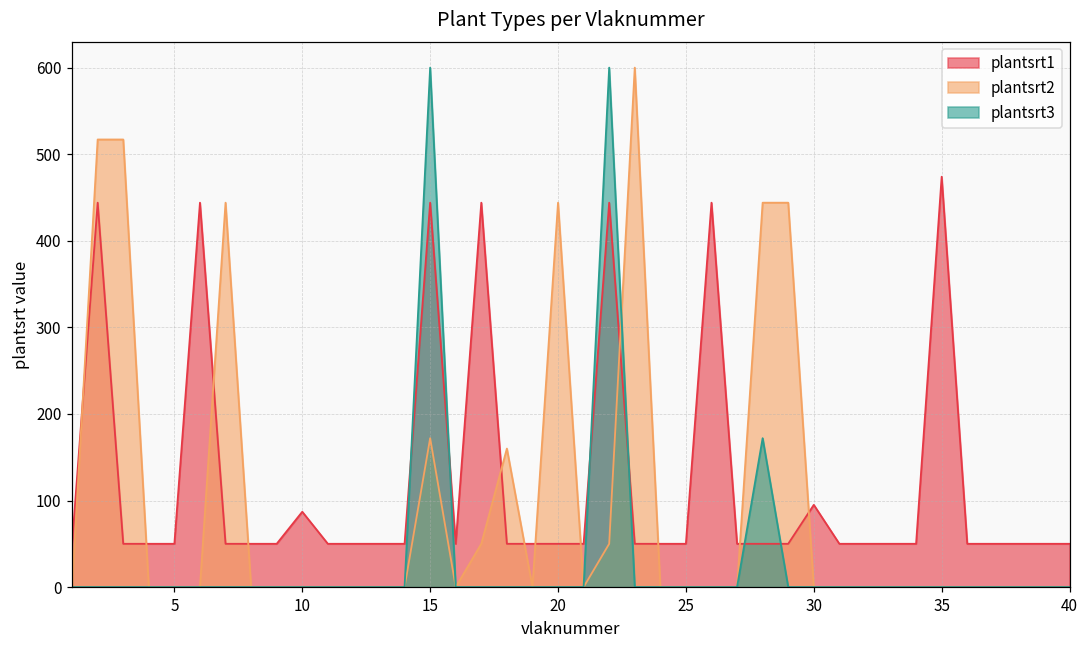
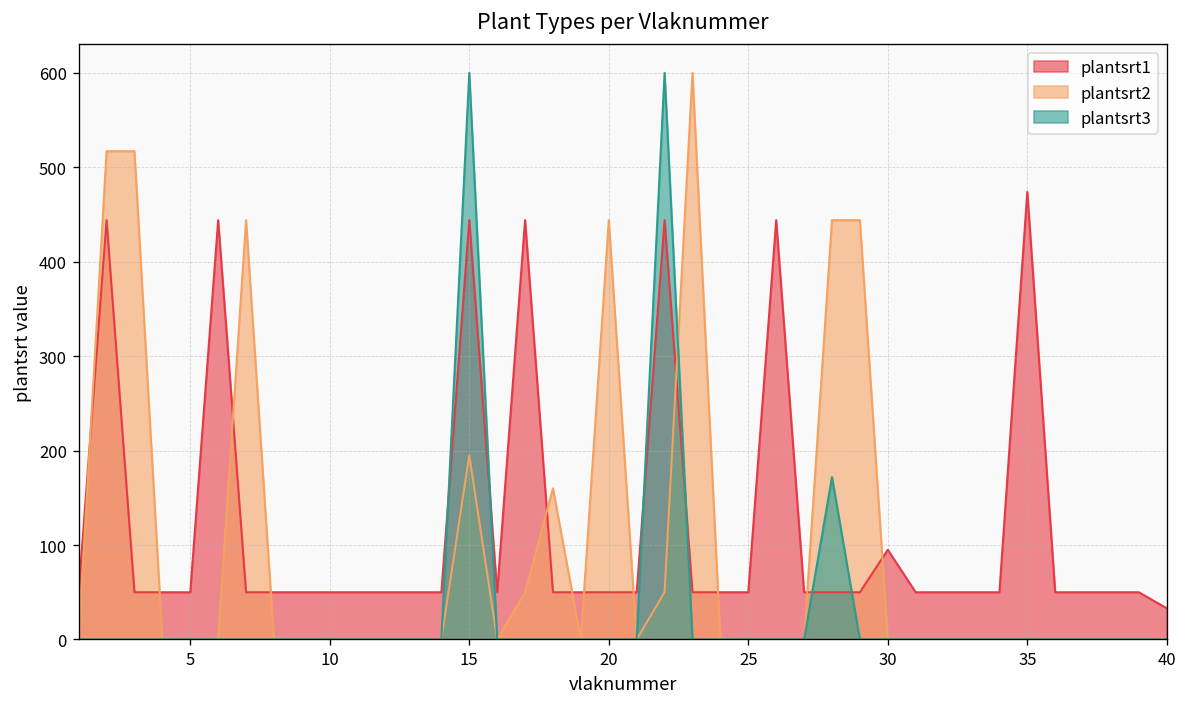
  {
    "plantsrt1": {
      "5": 50,
-     "10": 90,
+     "10": 50,
      "15": 440,
      "20": 50,
      "25": 50,
      "30": 100,
      "35": 470,
-     "40": 50
+     "40": 30
    },
    "plantsrt2": {
-     "15": 170,
+     "15": 200,
      "20": 440
    },
    "plantsrt3": {
      "15": 600,
      "20": 0
    }
  }
